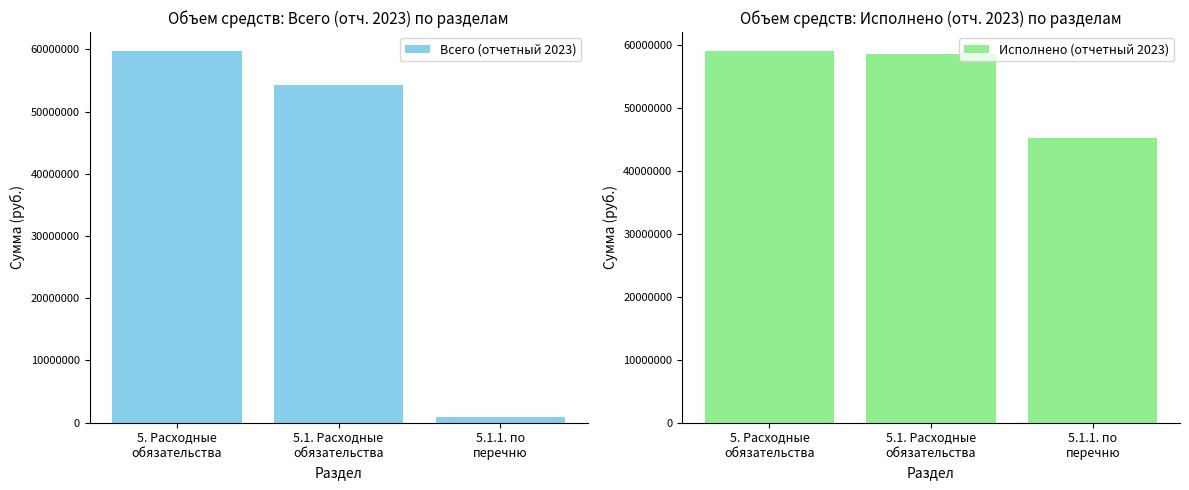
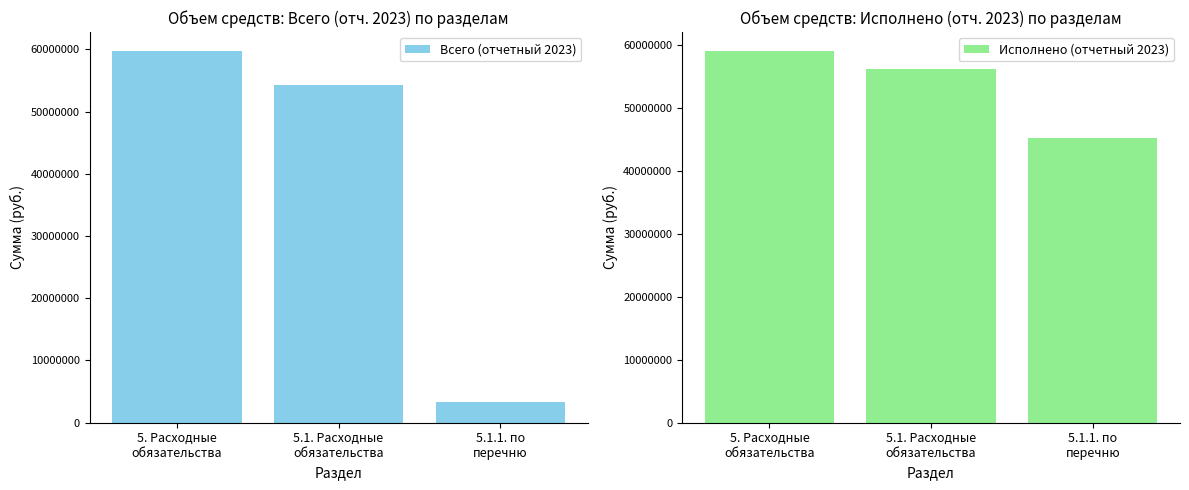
  {
    "Объем средств: Всего (отч. 2023) по разделам": {
      "5. Расходные обязательства": 60000000,
      "5.1. Расходные обязательства": 54000000,
-     "5.1.1. по перечню": 1000000
+     "5.1.1. по перечню": 3000000
    },
    "Объем средств: Исполнено (отч. 2023) по разделам": {
      "5. Расходные обязательства": 59000000,
-     "5.1. Расходные обязательства": 59000000,
+     "5.1. Расходные обязательства": 56000000,
      "5.1.1. по перечню": 45000000
    }
  }
